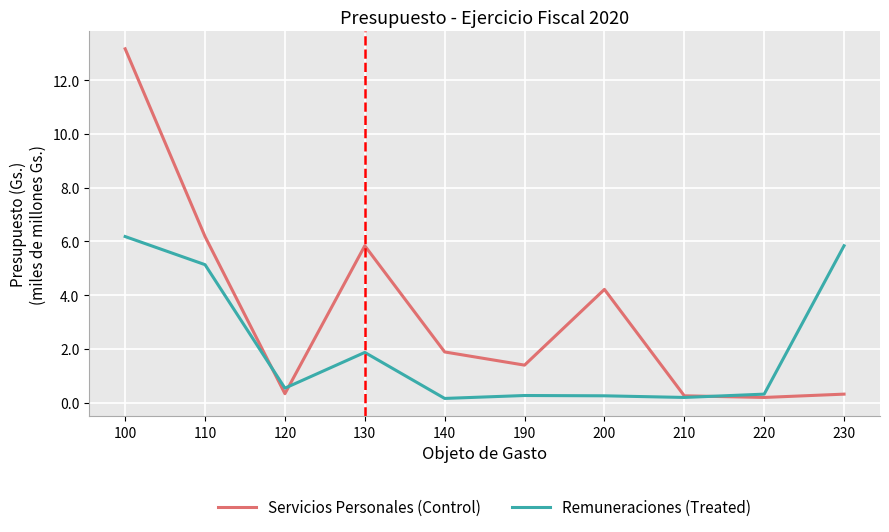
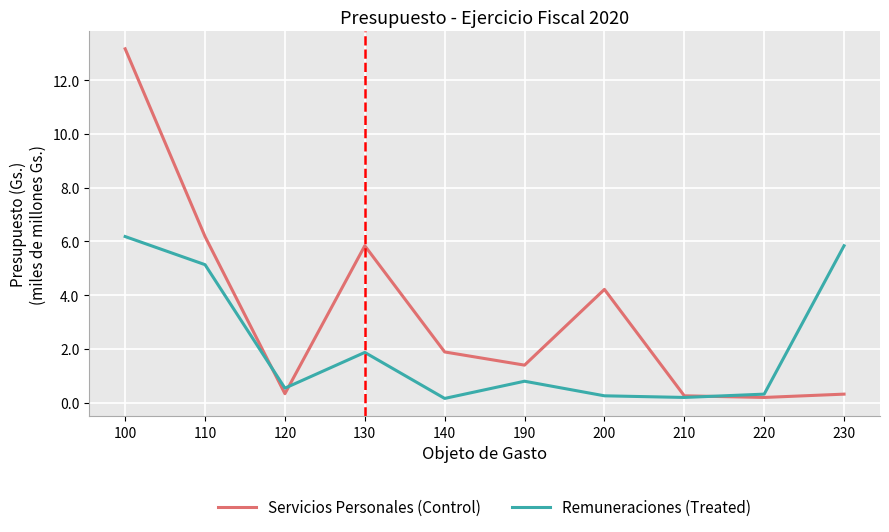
  {
    "Servicios Personales (Control)": {
      "100": 13.2,
      "110": 6.2,
      "120": 0.3,
      "130": 5.8,
      "140": 1.9,
      "190": 1.4,
      "200": 4.2,
      "220": 0.2,
      "230": 0.3
    },
    "Remuneraciones (Treated)": {
      "100": 6.2,
      "110": 5.1,
      "120": 0.5,
      "130": 1.9,
      "140": 0.2,
-     "190": 0.3,
+     "190": 0.8,
      "200": 0.3,
      "220": 0.3,
      "230": 5.8
    }
  }
